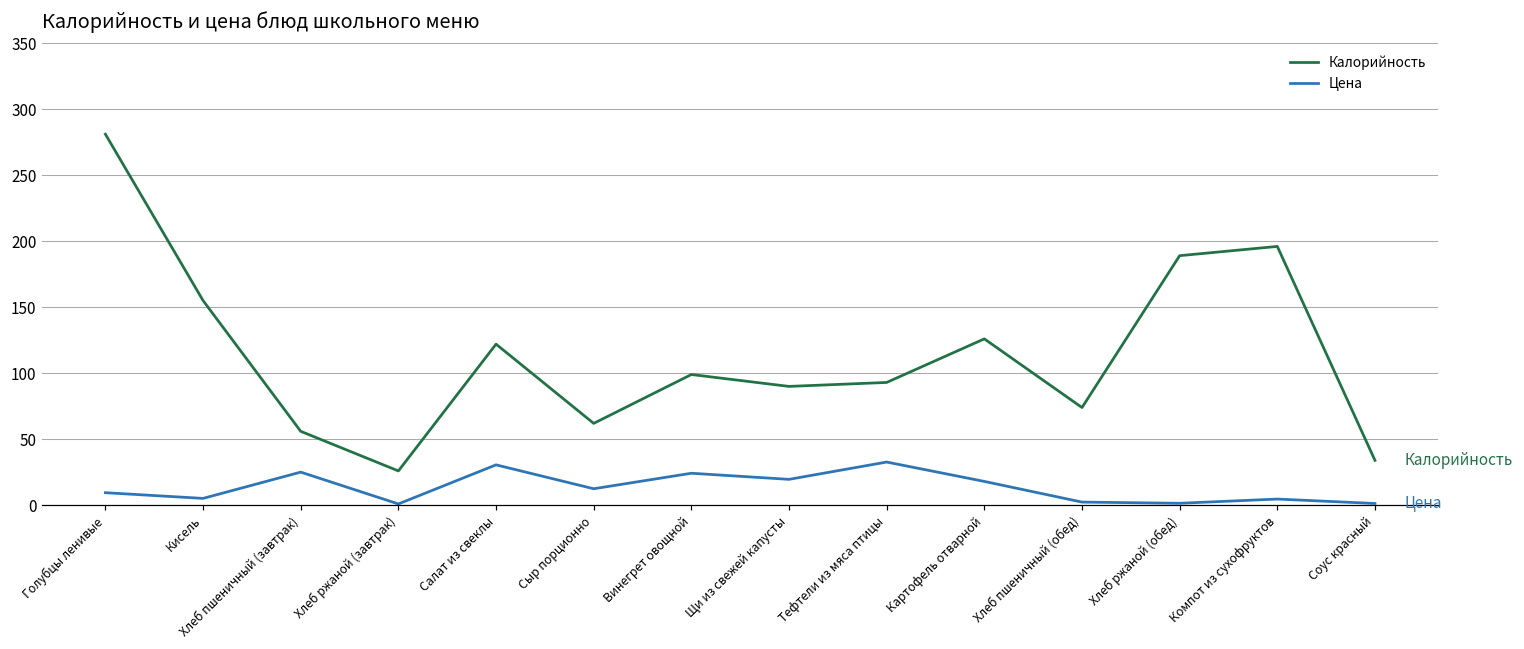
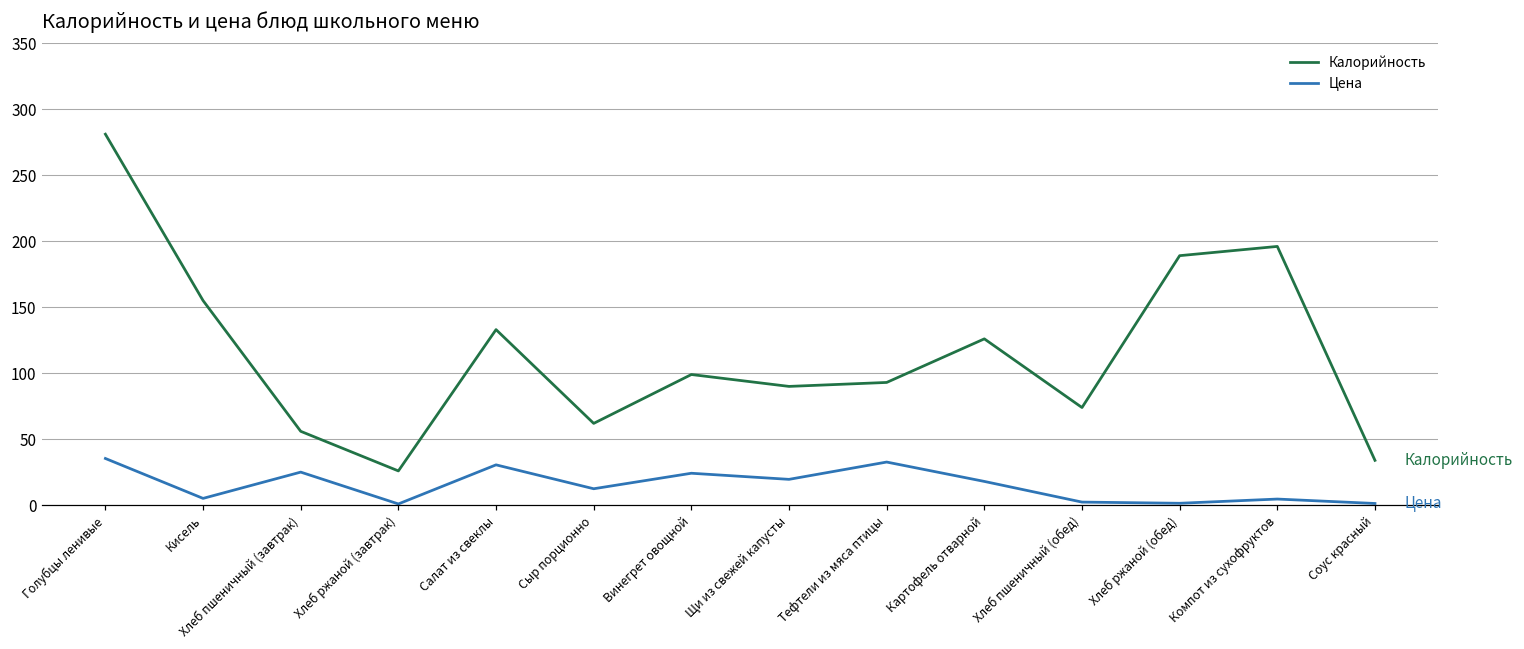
  {
    "Калорийность": {
      "Голубцы ленивые": 281,
      "Кисель": 155,
      "Хлеб пшеничный (завтрак)": 56,
      "Хлеб ржаной (завтрак)": 26,
-     "Салат из свеклы": 122,
+     "Салат из свеклы": 133,
      "Сыр порционно": 62,
      "Винегрет овощной": 99,
      "Щи из свежей капусты": 90,
      "Тефтели из мяса птицы": 93,
      "Картофель отварной": 126,
      "Хлеб пшеничный (обед)": 74,
      "Хлеб ржаной (обед)": 189,
      "Компот из сухофруктов": 196,
      "Соус красный": 34
    },
    "Цена": {
-     "Голубцы ленивые": 10,
+     "Голубцы ленивые": 35,
      "Кисель": 5,
      "Хлеб пшеничный (завтрак)": 25,
      "Хлеб ржаной (завтрак)": 1,
      "Салат из свеклы": 31,
      "Сыр порционно": 13,
      "Винегрет овощной": 24,
      "Щи из свежей капусты": 20,
      "Тефтели из мяса птицы": 33,
      "Картофель отварной": 18,
      "Хлеб пшеничный (обед)": 2,
      "Хлеб ржаной (обед)": 2,
      "Компот из сухофруктов": 5,
      "Соус красный": 1
    }
  }
